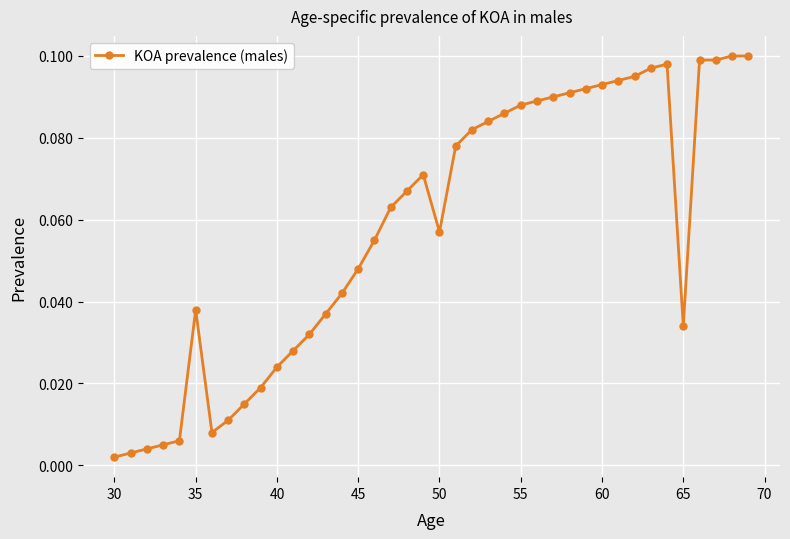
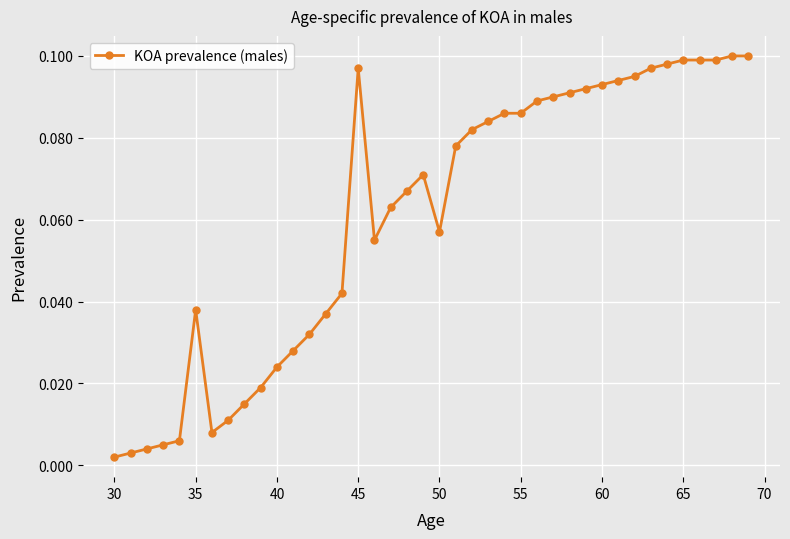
  {
    "30": 0.002,
    "35": 0.038,
    "40": 0.024,
-   "45": 0.048,
+   "45": 0.097,
    "50": 0.057,
-   "55": 0.088,
+   "55": 0.086,
    "60": 0.093,
-   "65": 0.034
+   "65": 0.099
  }
